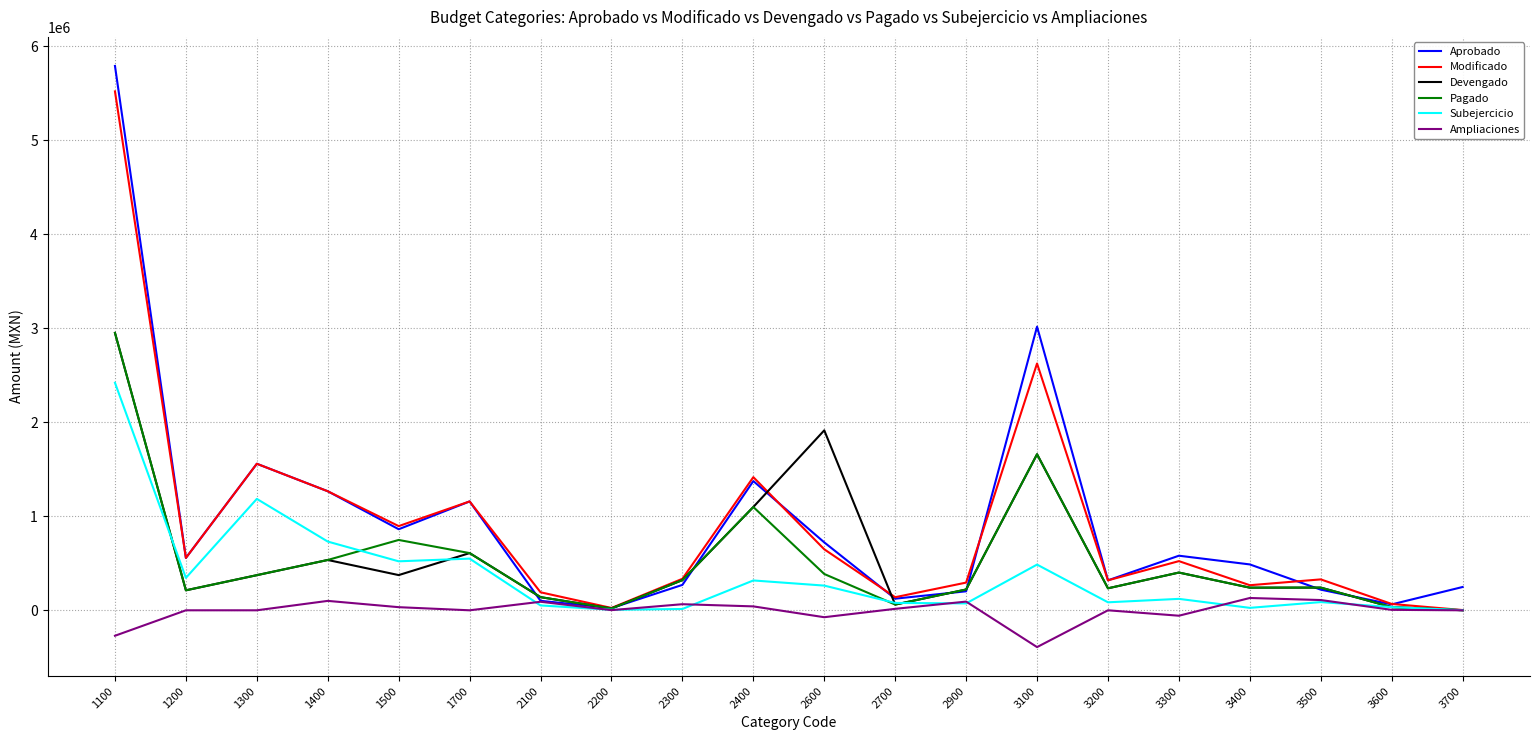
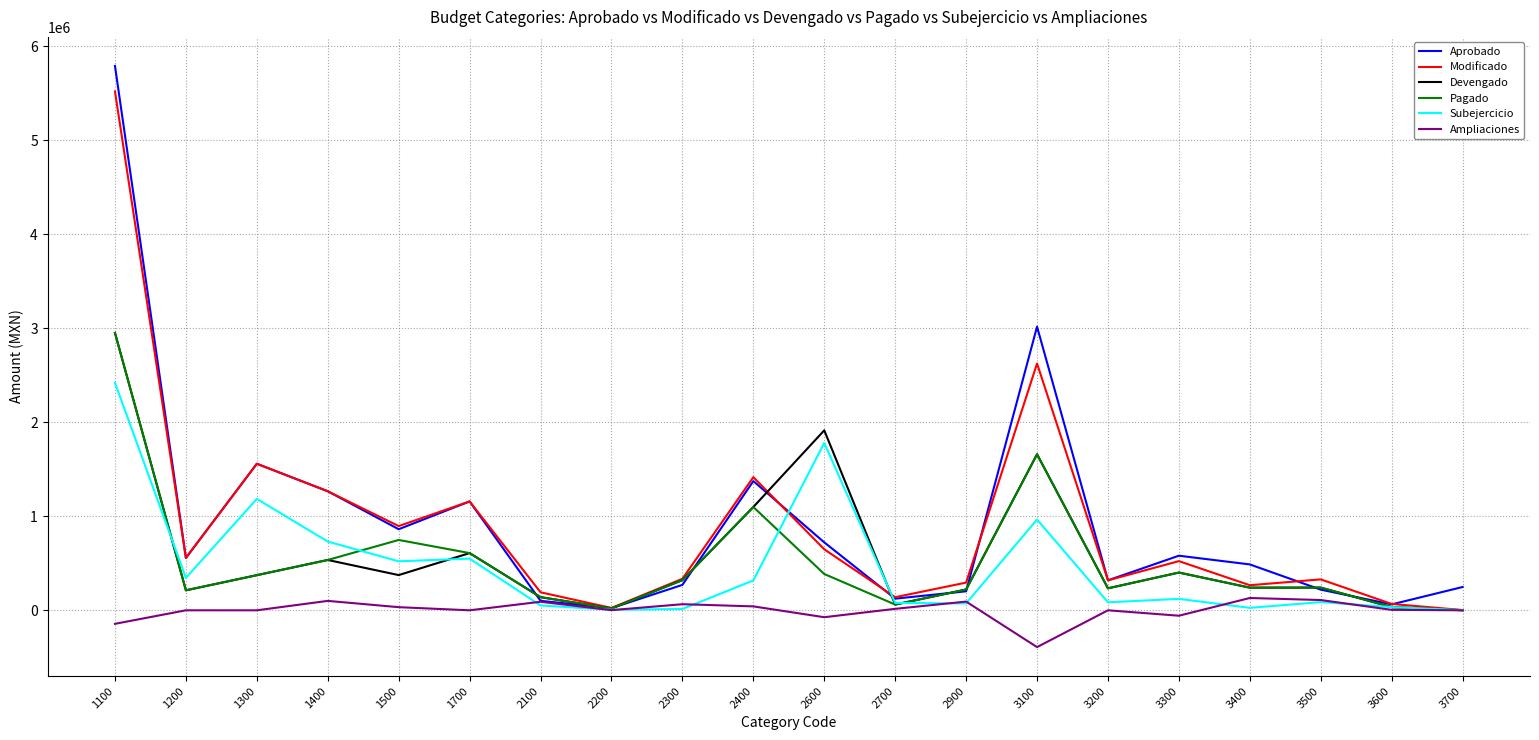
  {
    "Aprobado": {
      "1100": 5800000,
      "1500": 900000,
      "2300": 300000,
      "2400": 1400000,
      "2600": 700000,
      "3100": 3000000,
      "3300": 600000,
      "3400": 500000,
      "3700": 200000
    },
    "Modificado": {
      "1100": 5500000,
      "1500": 900000,
      "2100": 200000,
      "2400": 1400000,
      "2600": 600000,
      "2900": 300000,
      "3100": 2600000,
      "3300": 500000,
      "3500": 300000
    },
    "Devengado": {
      "1500": 400000,
      "2600": 1900000
    },
    "Pagado": {
      "1500": 700000,
      "2600": 400000
    },
    "Subejercicio": {
      "1100": 2400000,
      "1200": 300000,
      "1300": 1200000,
      "1400": 700000,
      "1500": 500000,
      "1700": 500000,
      "2100": 100000,
      "2300": 0,
      "2400": 300000,
-     "2600": 300000,
-     "3100": 500000,
+     "2600": 1800000,
+     "3100": 1000000,
      "3200": 100000,
      "3300": 100000,
      "3400": 0
    },
    "Ampliaciones": {
-     "1100": -300000,
+     "1100": -100000,
      "1200": 0,
      "1300": 0,
      "1400": 100000,
      "1500": 0,
      "1700": 0,
      "2300": 100000,
      "2400": 0,
      "2600": -100000,
      "2700": 0,
      "3100": -400000,
      "3200": 0,
      "3300": -100000,
      "3400": 100000,
      "3600": 0
    }
  }
